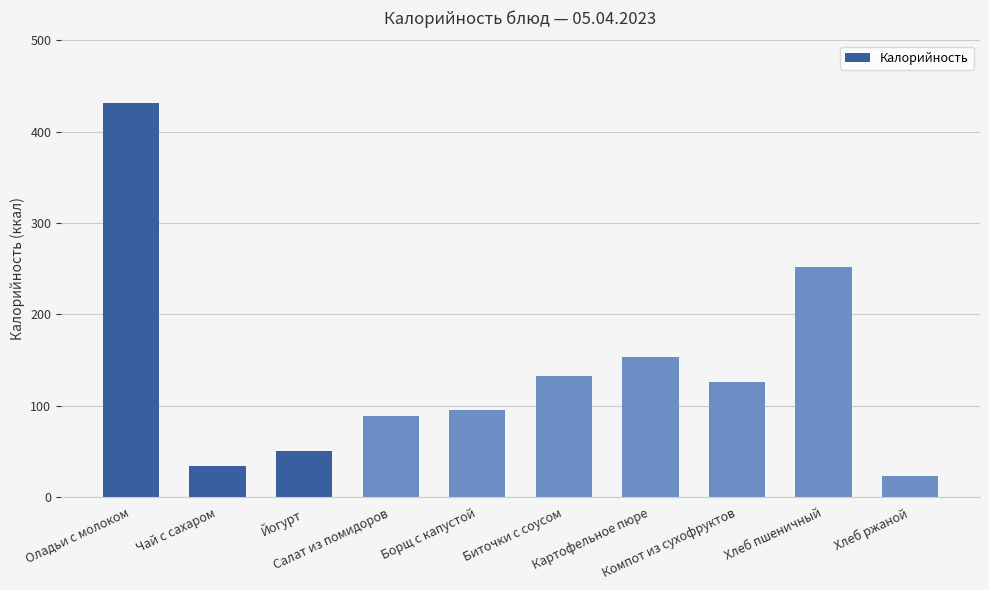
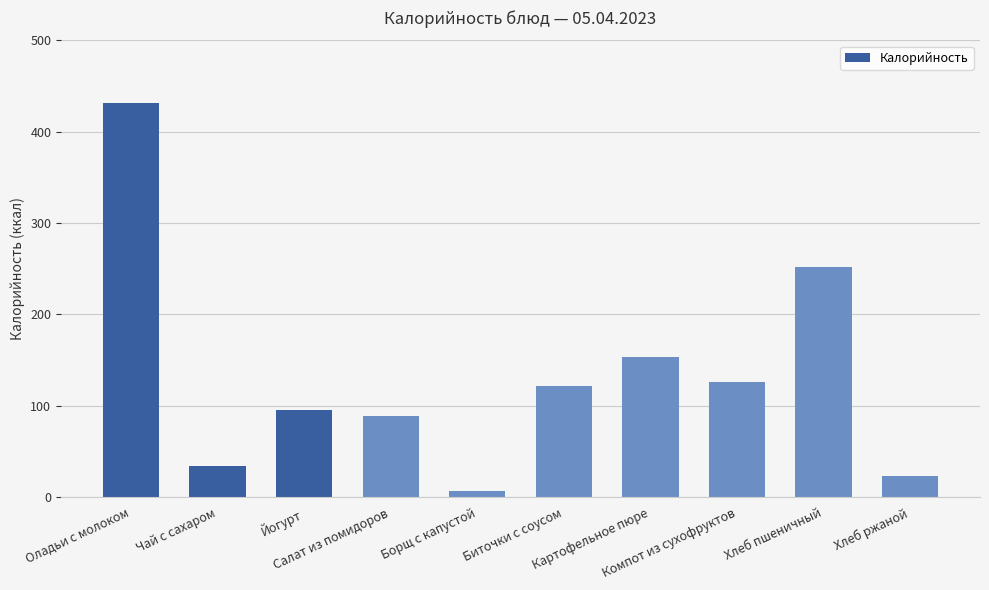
  {
    "Оладьи с молоком": 430,
    "Чай с сахаром": 30,
-   "Йогурт": 50,
+   "Йогурт": 100,
    "Салат из помидоров": 90,
-   "Борщ с капустой": 100,
-   "Биточки с соусом": 130,
+   "Борщ с капустой": 10,
+   "Биточки с соусом": 120,
    "Картофельное пюре": 150,
    "Компот из сухофруктов": 130,
    "Хлеб пшеничный": 250,
    "Хлеб ржаной": 20
  }
